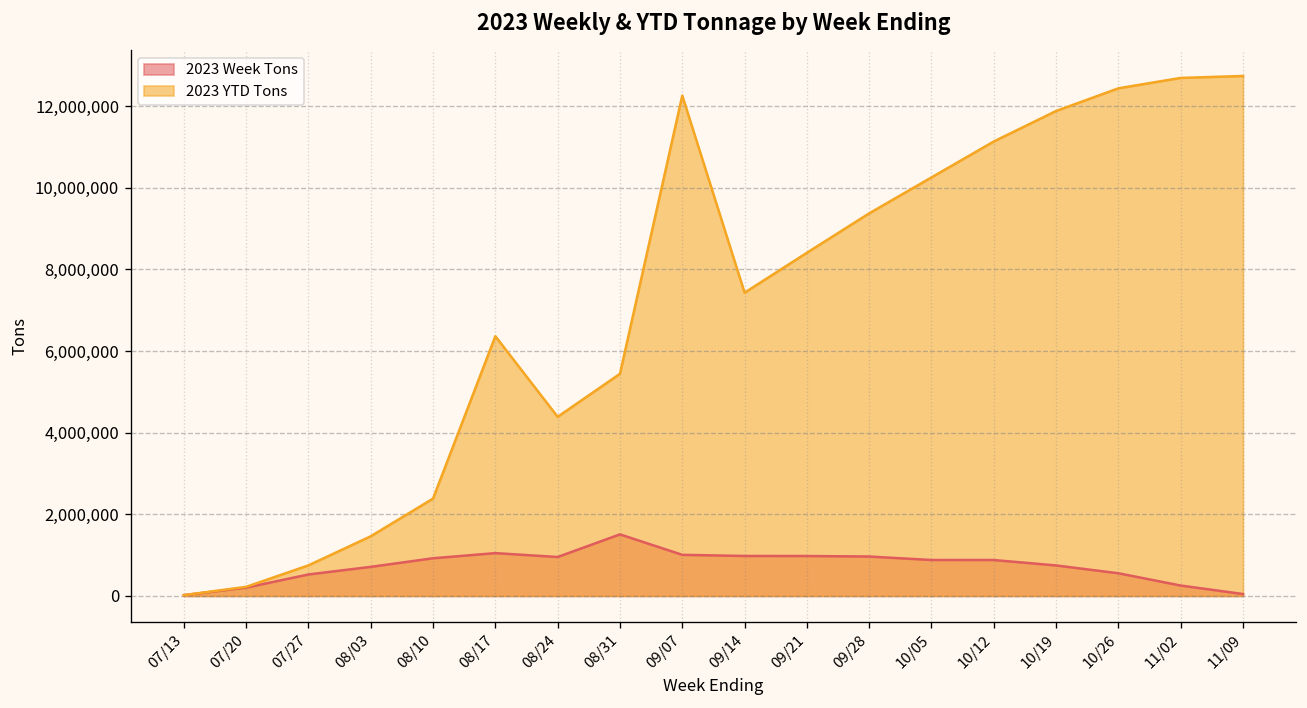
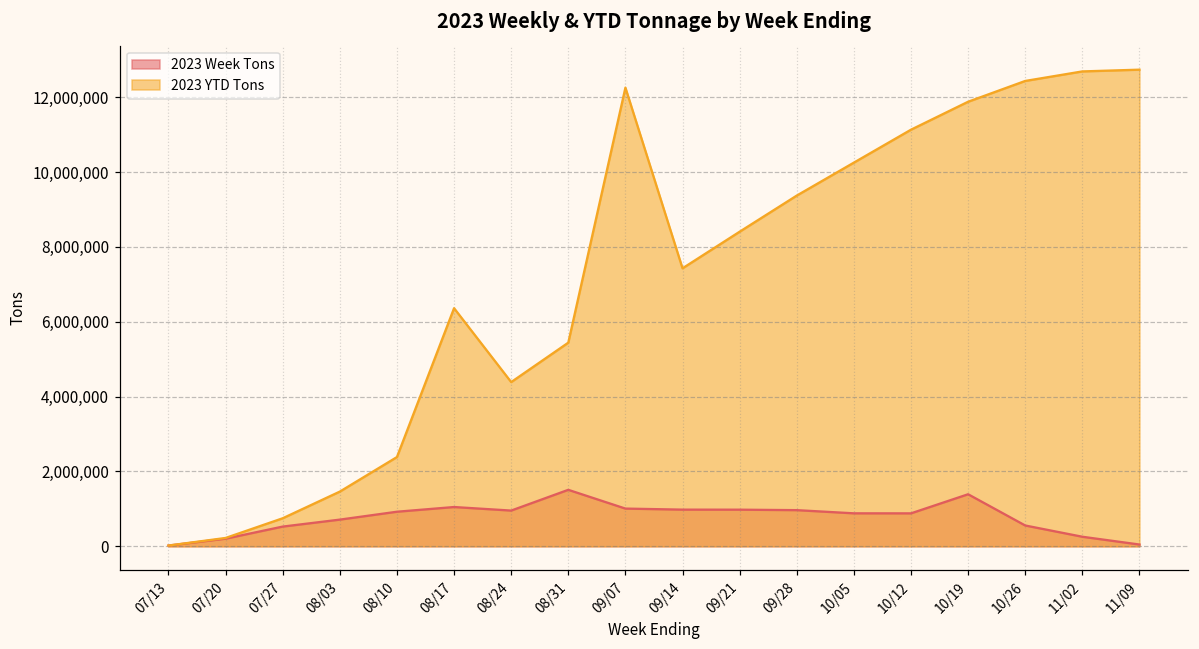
  {
    "2023 Week Tons": {
      "07/27": "500,000",
      "08/03": "700,000",
      "08/10": "900,000",
      "08/17": "1,000,000",
      "08/24": "1,000,000",
      "08/31": "1,500,000",
      "09/07": "1,000,000",
      "09/14": "1,000,000",
      "09/21": "1,000,000",
      "09/28": "1,000,000",
      "10/05": "900,000",
      "10/12": "900,000",
-     "10/19": "700,000",
+     "10/19": "1,400,000",
      "10/26": "600,000",
      "11/02": "300,000",
      "11/09": "0"
    },
    "2023 YTD Tons": {
      "07/27": "700,000",
      "08/03": "1,500,000",
      "08/10": "2,400,000",
      "08/17": "6,400,000",
      "08/24": "4,400,000",
      "08/31": "5,400,000",
      "09/07": "12,300,000",
      "09/14": "7,400,000",
      "09/21": "8,400,000",
      "09/28": "9,400,000",
      "10/05": "10,300,000",
      "10/12": "11,100,000",
      "10/19": "11,900,000",
      "10/26": "12,400,000",
      "11/02": "12,700,000",
      "11/09": "12,700,000"
    }
  }
